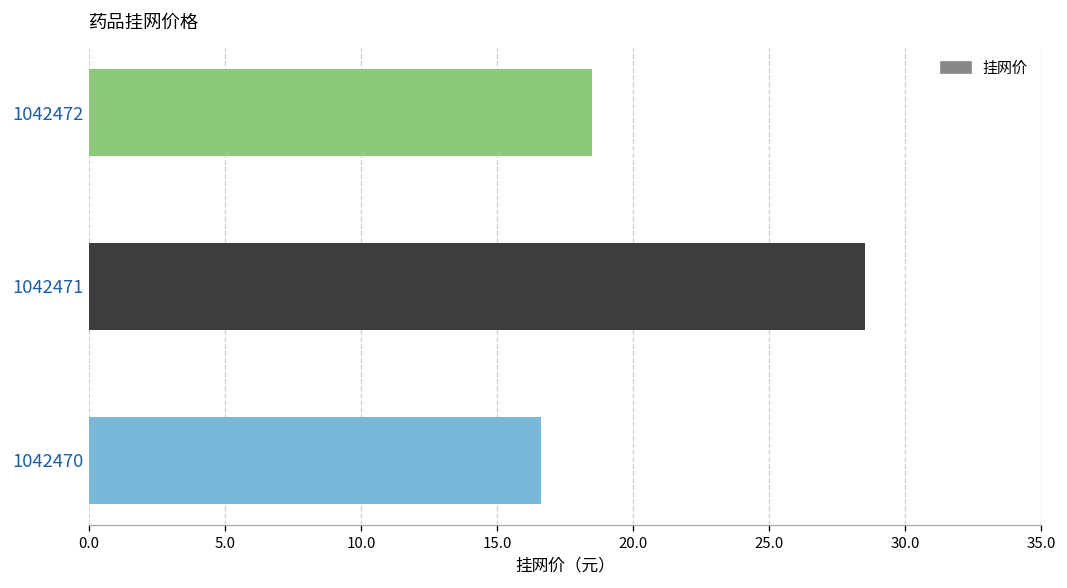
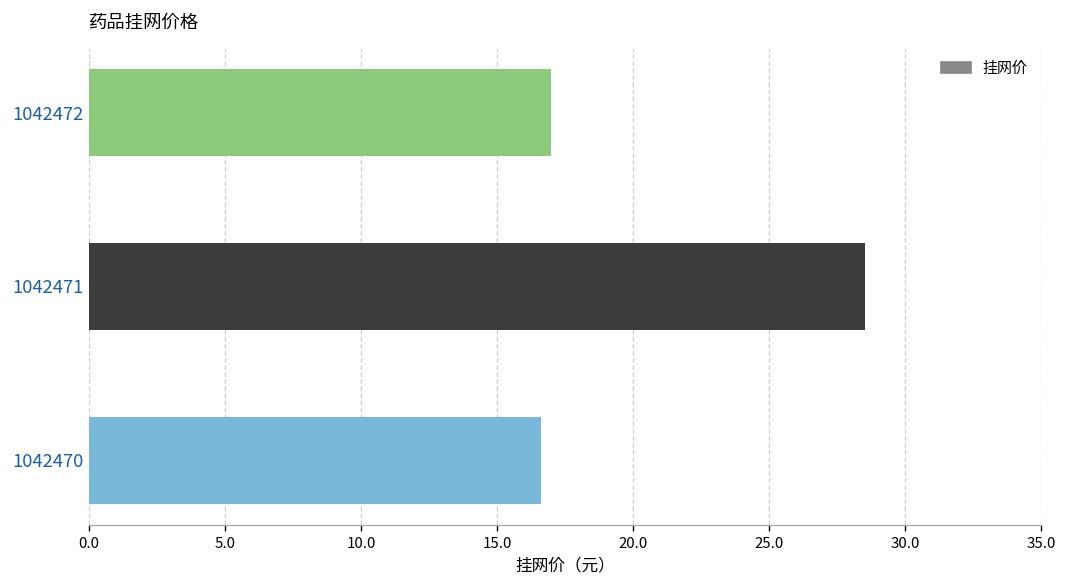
  {
-   "1042472": 18.5,
+   "1042472": 17.0,
    "1042471": 28.5,
    "1042470": 16.6
  }
